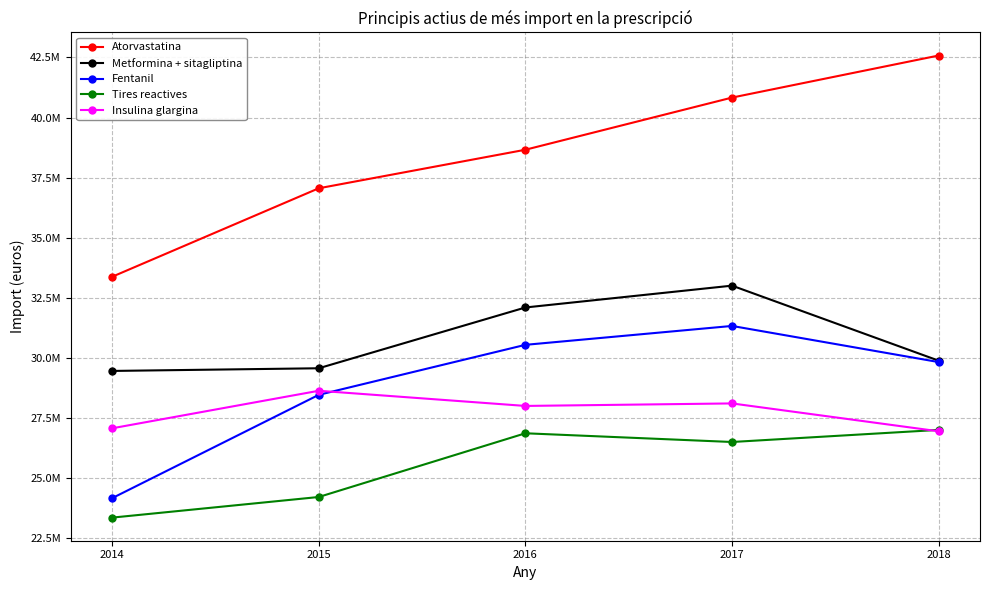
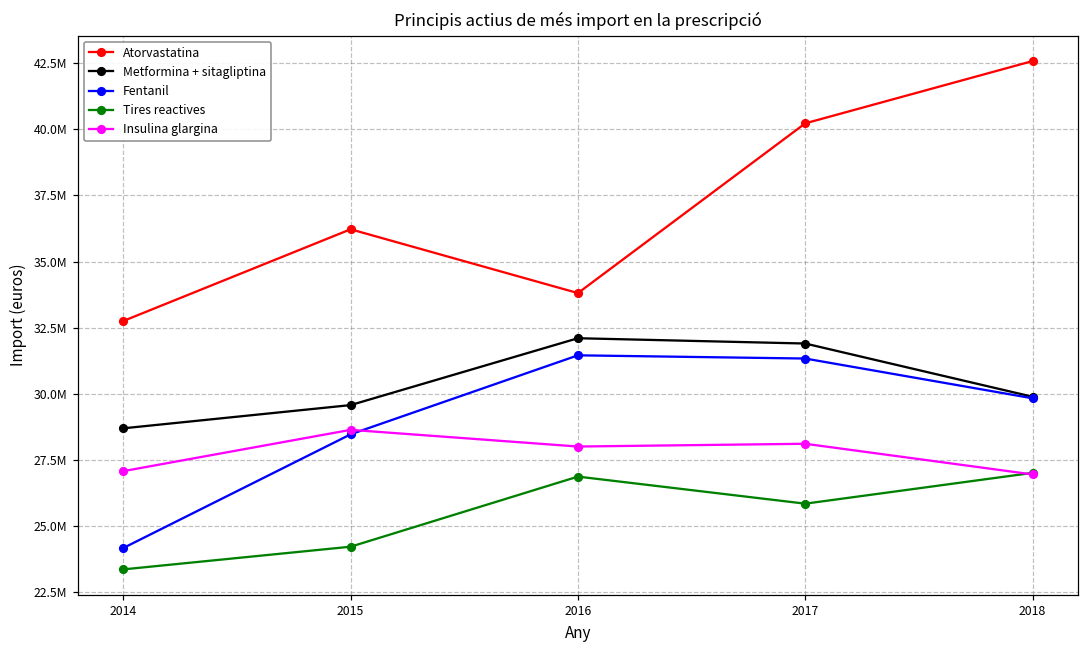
  {
    "Atorvastatina": {
-     "2014": 33400000,
-     "2015": 37100000,
-     "2016": 38700000,
-     "2017": 40800000,
+     "2014": 32800000,
+     "2015": 36200000,
+     "2016": 33800000,
+     "2017": 40200000,
      "2018": 42600000
    },
    "Metformina + sitagliptina": {
-     "2014": 29500000,
+     "2014": 28700000,
      "2015": 29600000,
      "2016": 32100000,
-     "2017": 33000000
+     "2017": 31900000
    },
    "Fentanil": {
      "2014": 24200000,
      "2015": 28500000,
-     "2016": 30600000,
+     "2016": 31500000,
      "2017": 31300000
    },
    "Tires reactives": {
      "2014": 23400000,
      "2015": 24200000,
      "2016": 26900000,
-     "2017": 26500000
+     "2017": 25900000
    },
    "Insulina glargina": {
      "2014": 27100000,
      "2015": 28600000,
      "2016": 28000000,
      "2017": 28100000
    }
  }
